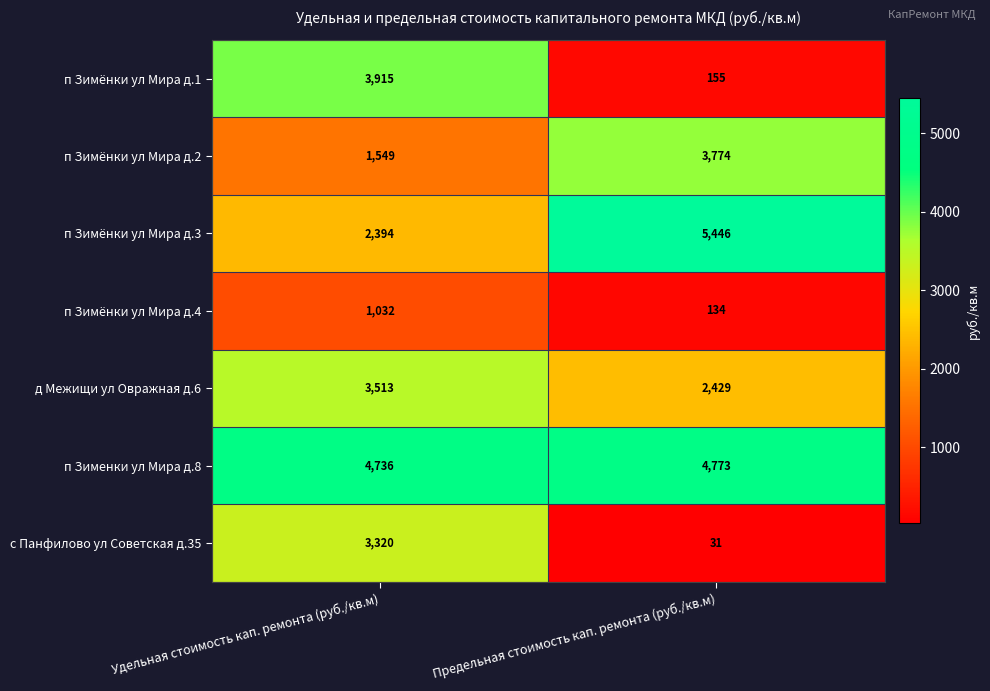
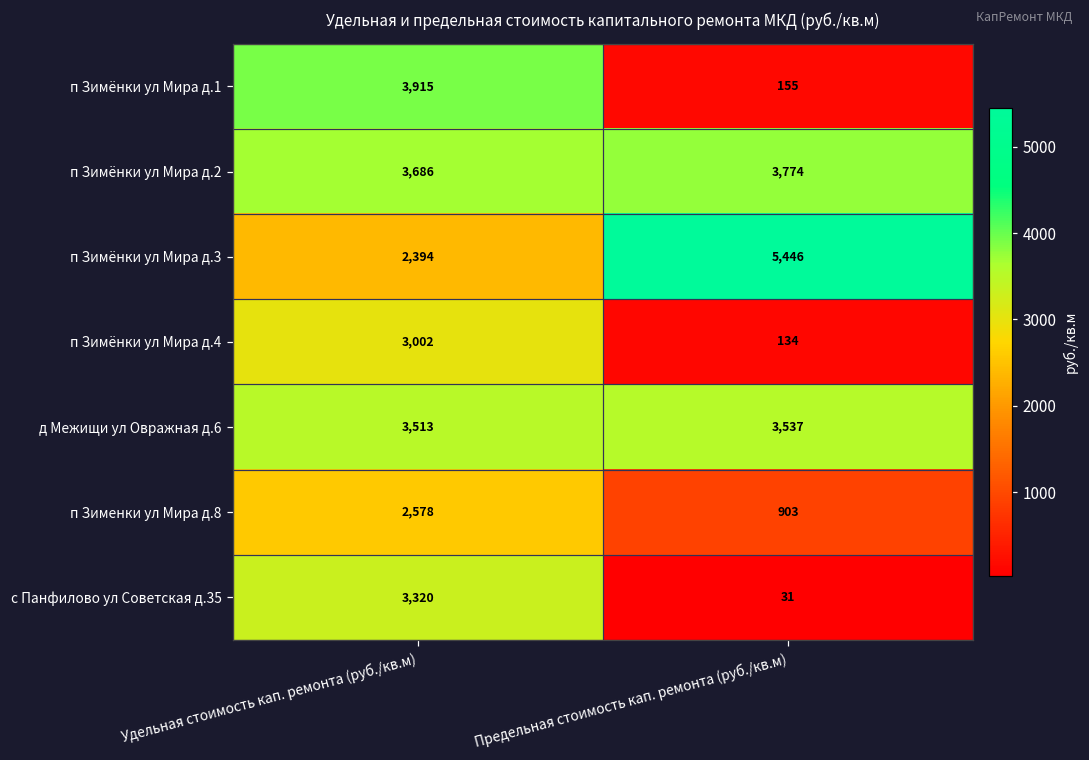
  {
    "п Зимёнки ул Мира д.1": {
      "Удельная стоимость кап. ремонта (руб./кв.м)": "3,915",
      "Предельная стоимость кап. ремонта (руб./кв.м)": "155"
    },
    "п Зимёнки ул Мира д.2": {
-     "Удельная стоимость кап. ремонта (руб./кв.м)": "1,549",
+     "Удельная стоимость кап. ремонта (руб./кв.м)": "3,686",
      "Предельная стоимость кап. ремонта (руб./кв.м)": "3,774"
    },
    "п Зимёнки ул Мира д.3": {
      "Удельная стоимость кап. ремонта (руб./кв.м)": "2,394",
      "Предельная стоимость кап. ремонта (руб./кв.м)": "5,446"
    },
    "п Зимёнки ул Мира д.4": {
-     "Удельная стоимость кап. ремонта (руб./кв.м)": "1,032",
+     "Удельная стоимость кап. ремонта (руб./кв.м)": "3,002",
      "Предельная стоимость кап. ремонта (руб./кв.м)": "134"
    },
    "д Межищи ул Овражная д.6": {
      "Удельная стоимость кап. ремонта (руб./кв.м)": "3,513",
-     "Предельная стоимость кап. ремонта (руб./кв.м)": "2,429"
+     "Предельная стоимость кап. ремонта (руб./кв.м)": "3,537"
    },
    "п Зименки ул Мира д.8": {
-     "Удельная стоимость кап. ремонта (руб./кв.м)": "4,736",
-     "Предельная стоимость кап. ремонта (руб./кв.м)": "4,773"
+     "Удельная стоимость кап. ремонта (руб./кв.м)": "2,578",
+     "Предельная стоимость кап. ремонта (руб./кв.м)": "903"
    },
    "с Панфилово ул Советская д.35": {
      "Удельная стоимость кап. ремонта (руб./кв.м)": "3,320",
      "Предельная стоимость кап. ремонта (руб./кв.м)": "31"
    }
  }
